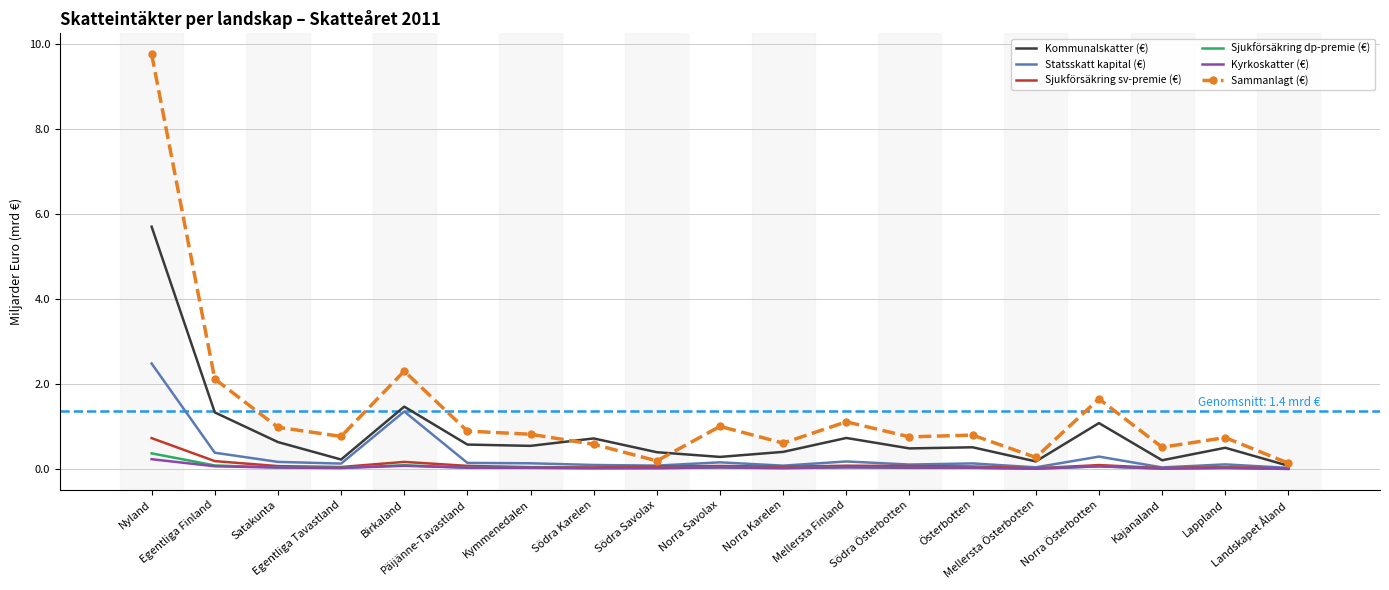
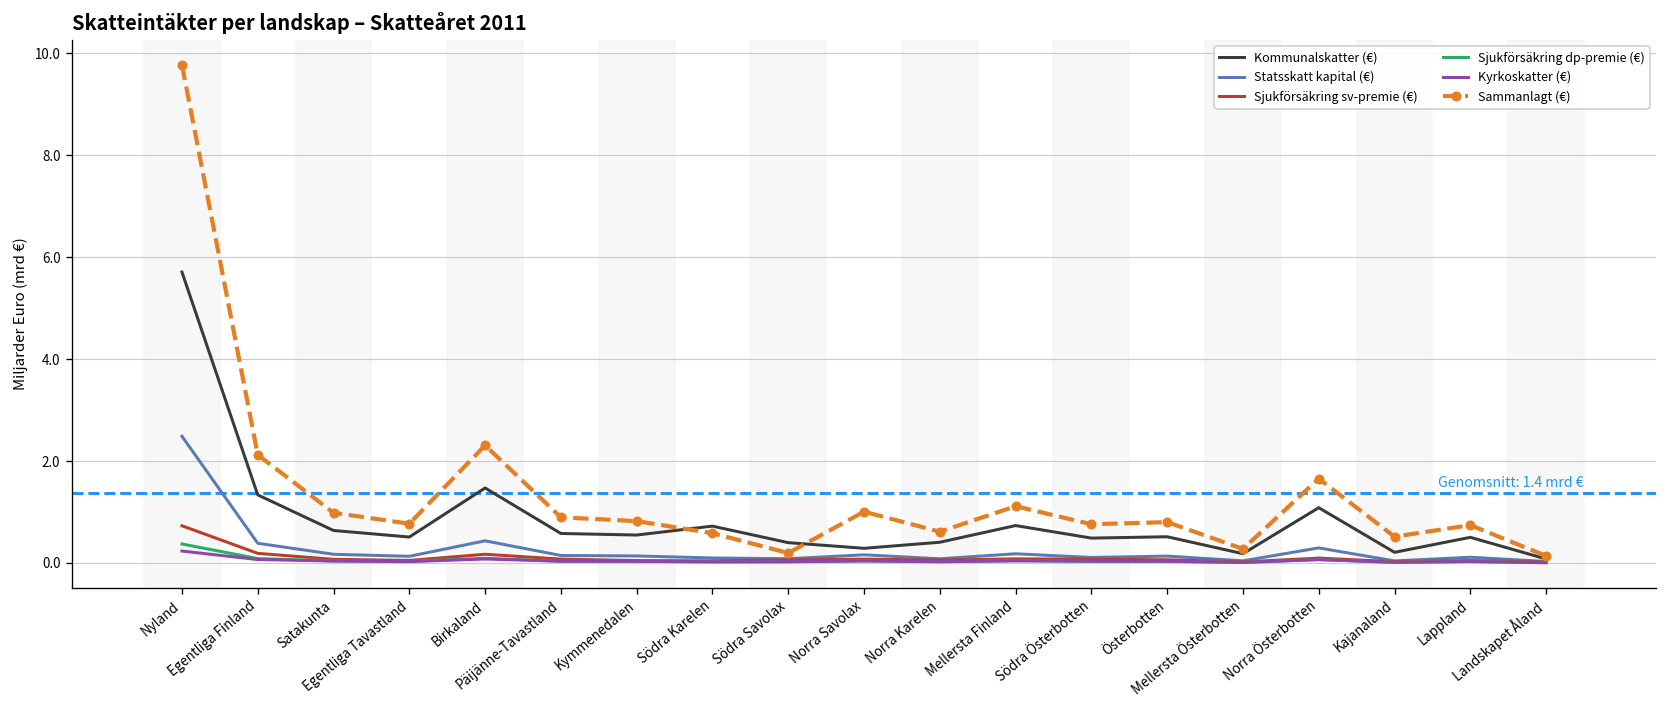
  {
    "Kommunalskatter (€)": {
      "Nyland": 5.7,
      "Egentliga Finland": 1.3,
      "Satakunta": 0.6,
-     "Egentliga Tavastland": 0.2,
+     "Egentliga Tavastland": 0.5,
      "Birkaland": 1.5,
      "Päijänne-Tavastland": 0.6,
      "Kymmenedalen": 0.5,
      "Södra Karelen": 0.7,
      "Södra Savolax": 0.4,
      "Norra Savolax": 0.3,
      "Norra Karelen": 0.4,
      "Mellersta Finland": 0.7,
      "Södra Österbotten": 0.5,
      "Österbotten": 0.5,
      "Mellersta Österbotten": 0.2,
      "Norra Österbotten": 1.1,
      "Kajanaland": 0.2,
      "Lappland": 0.5
    },
    "Statsskatt kapital (€)": {
      "Nyland": 2.5,
      "Egentliga Finland": 0.4,
      "Satakunta": 0.2,
      "Egentliga Tavastland": 0.1,
-     "Birkaland": 1.4,
+     "Birkaland": 0.4,
      "Päijänne-Tavastland": 0.1,
      "Kymmenedalen": 0.1,
      "Norra Savolax": 0.2,
      "Mellersta Finland": 0.2,
      "Österbotten": 0.1,
      "Norra Österbotten": 0.3,
      "Lappland": 0.1
    },
    "Sjukförsäkring sv-premie (€)": {
      "Nyland": 0.7,
      "Egentliga Finland": 0.2,
      "Birkaland": 0.2
    },
    "Sjukförsäkring dp-premie (€)": {
      "Nyland": 0.4
    },
    "Kyrkoskatter (€)": {
      "Nyland": 0.2
    },
    "Sammanlagt (€)": {
      "Nyland": 9.8,
      "Egentliga Finland": 2.1,
      "Satakunta": 1.0,
      "Egentliga Tavastland": 0.8,
      "Birkaland": 2.3,
      "Päijänne-Tavastland": 0.9,
      "Kymmenedalen": 0.8,
      "Södra Karelen": 0.6,
      "Södra Savolax": 0.2,
      "Norra Savolax": 1.0,
      "Norra Karelen": 0.6,
      "Mellersta Finland": 1.1,
      "Södra Österbotten": 0.8,
      "Österbotten": 0.8,
      "Mellersta Österbotten": 0.3,
      "Norra Österbotten": 1.7,
      "Kajanaland": 0.5,
      "Lappland": 0.7,
      "Landskapet Åland": 0.1
    }
  }
